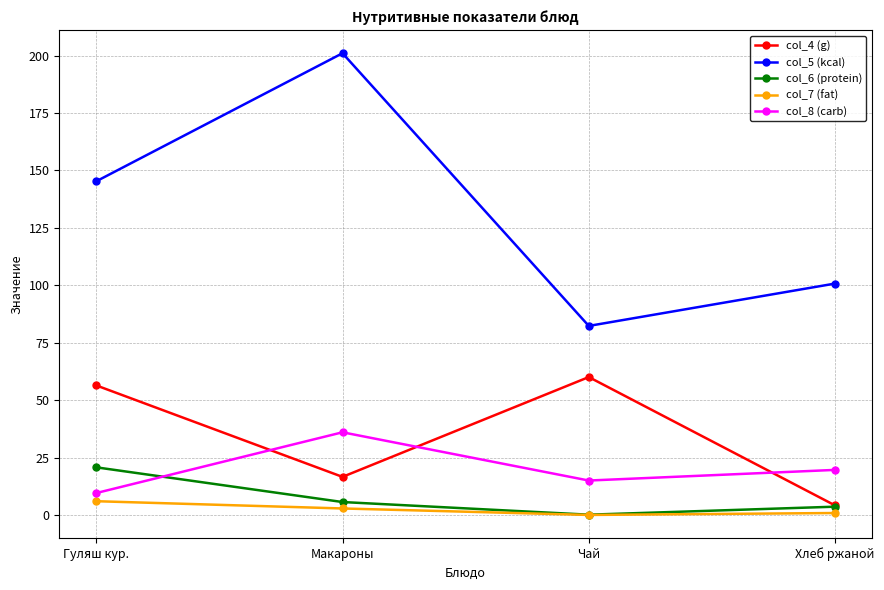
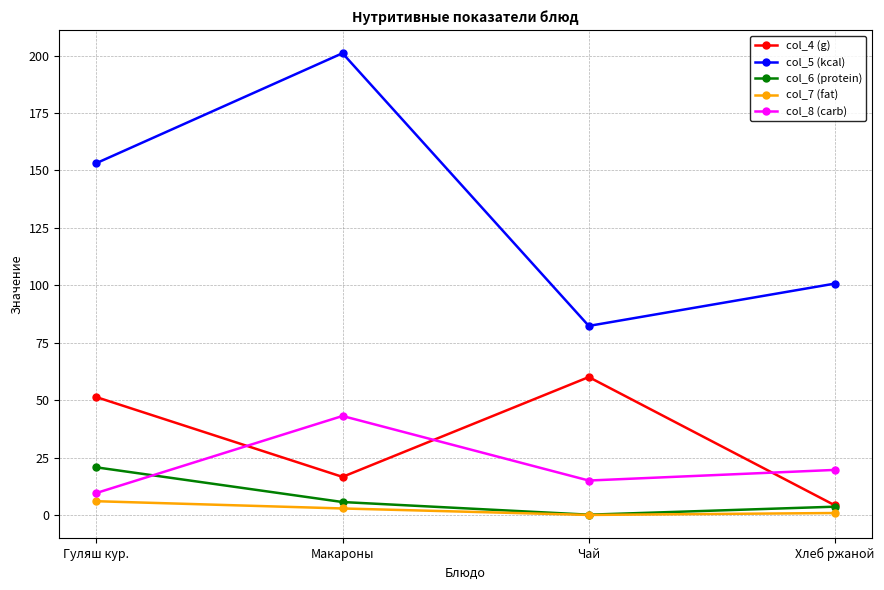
  {
    "col_4 (g)": {
-     "Гуляш кур.": 56,
+     "Гуляш кур.": 51,
      "Макароны": 17,
      "Чай": 60
    },
    "col_5 (kcal)": {
-     "Гуляш кур.": 145,
+     "Гуляш кур.": 153,
      "Макароны": 201,
      "Чай": 82,
      "Хлеб ржаной": 101
    },
    "col_6 (protein)": {
      "Гуляш кур.": 21,
      "Макароны": 6
    },
    "col_7 (fat)": {
      "Гуляш кур.": 6,
      "Макароны": 3,
      "Хлеб ржаной": 1
    },
    "col_8 (carb)": {
      "Гуляш кур.": 10,
-     "Макароны": 36,
+     "Макароны": 43,
      "Чай": 15,
      "Хлеб ржаной": 20
    }
  }
